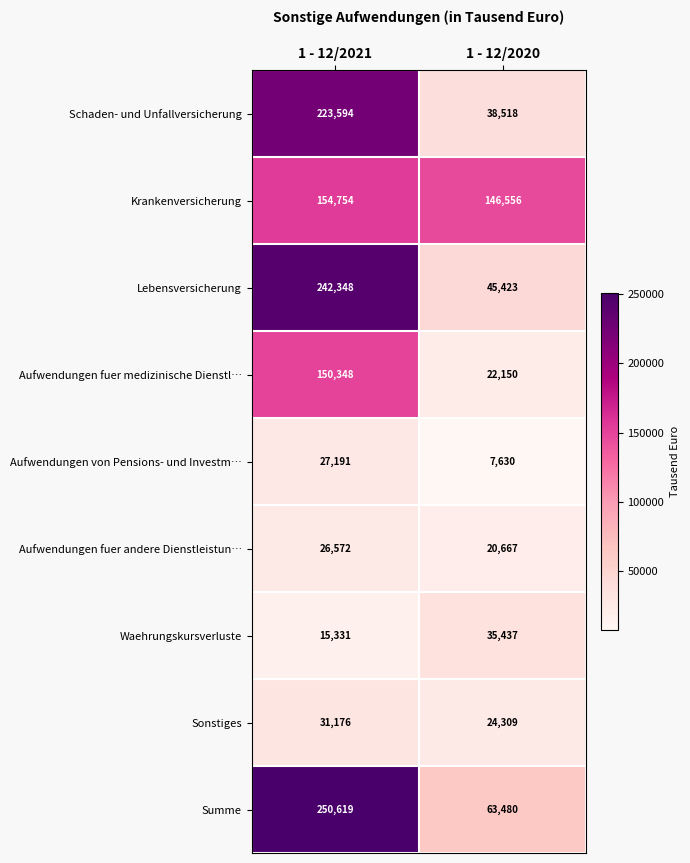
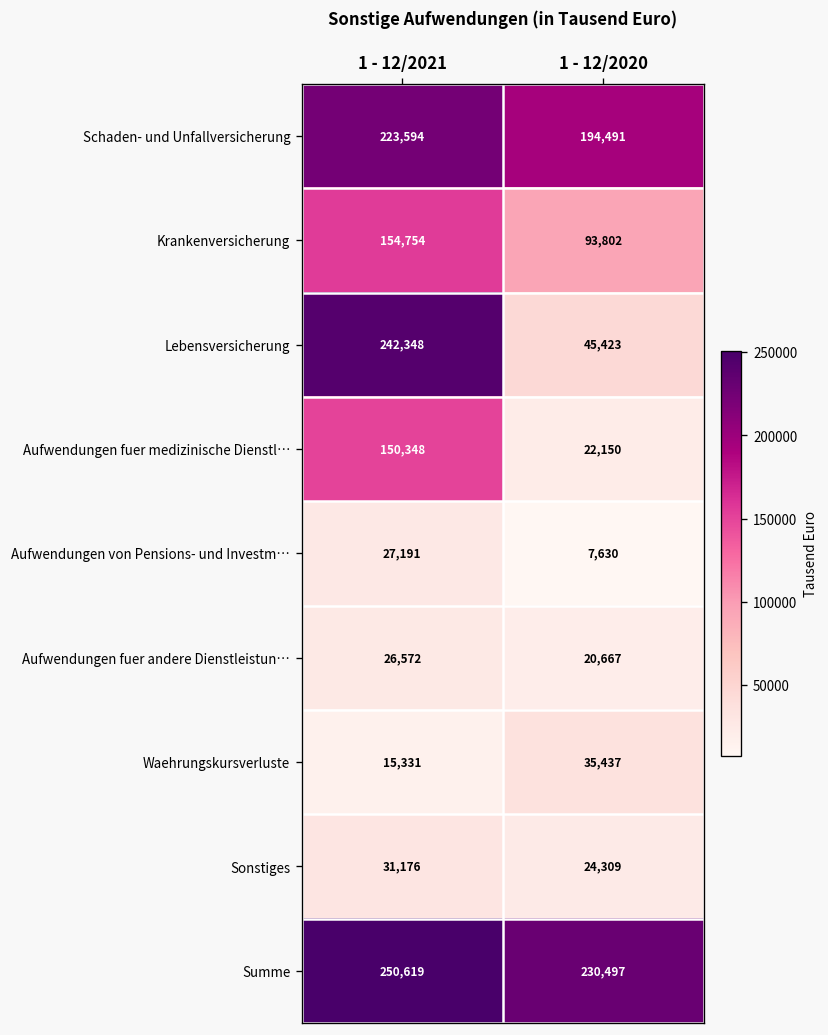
  {
    "Schaden- und Unfallversicherung": {
      "1 - 12/2021": "223,594",
-     "1 - 12/2020": "38,518"
+     "1 - 12/2020": "194,491"
    },
    "Krankenversicherung": {
      "1 - 12/2021": "154,754",
-     "1 - 12/2020": "146,556"
+     "1 - 12/2020": "93,802"
    },
    "Lebensversicherung": {
      "1 - 12/2021": "242,348",
      "1 - 12/2020": "45,423"
    },
    "Aufwendungen fuer medizinische Dienstl…": {
      "1 - 12/2021": "150,348",
      "1 - 12/2020": "22,150"
    },
    "Aufwendungen von Pensions- und Investm…": {
      "1 - 12/2021": "27,191",
      "1 - 12/2020": "7,630"
    },
    "Aufwendungen fuer andere Dienstleistun…": {
      "1 - 12/2021": "26,572",
      "1 - 12/2020": "20,667"
    },
    "Waehrungskursverluste": {
      "1 - 12/2021": "15,331",
      "1 - 12/2020": "35,437"
    },
    "Sonstiges": {
      "1 - 12/2021": "31,176",
      "1 - 12/2020": "24,309"
    },
    "Summe": {
      "1 - 12/2021": "250,619",
-     "1 - 12/2020": "63,480"
+     "1 - 12/2020": "230,497"
    }
  }
